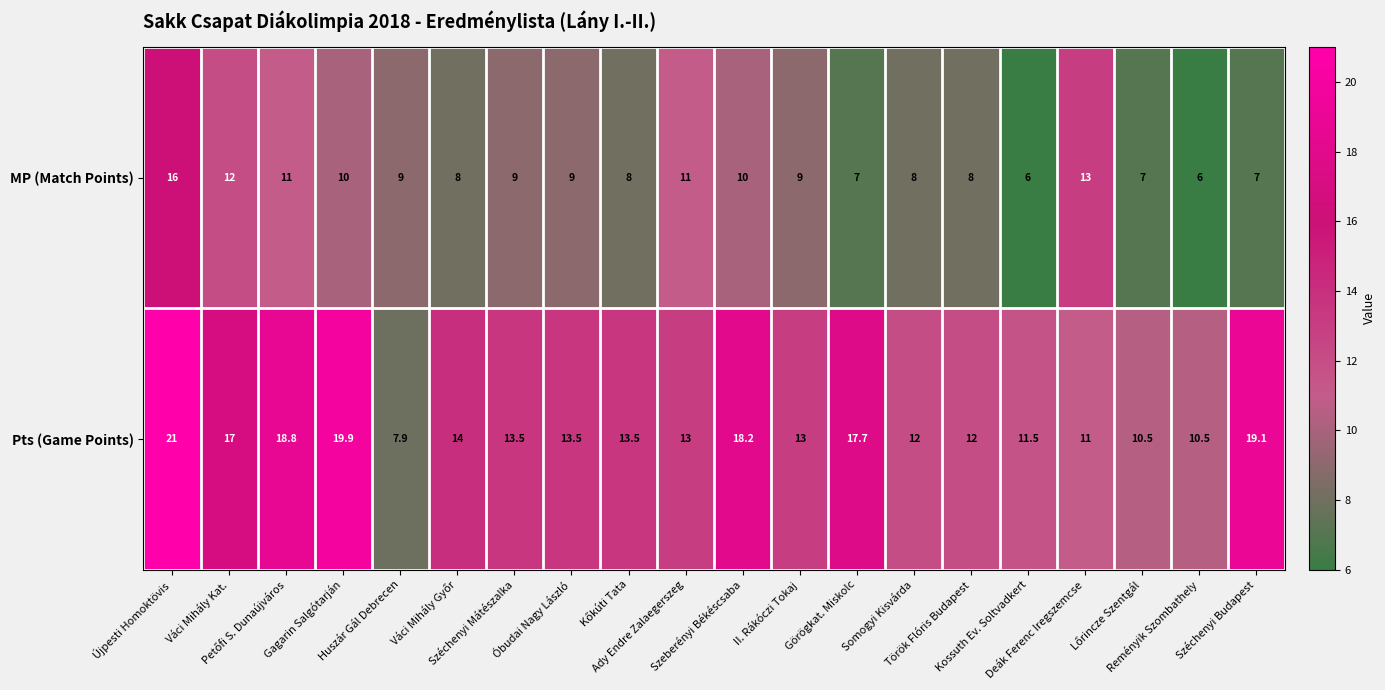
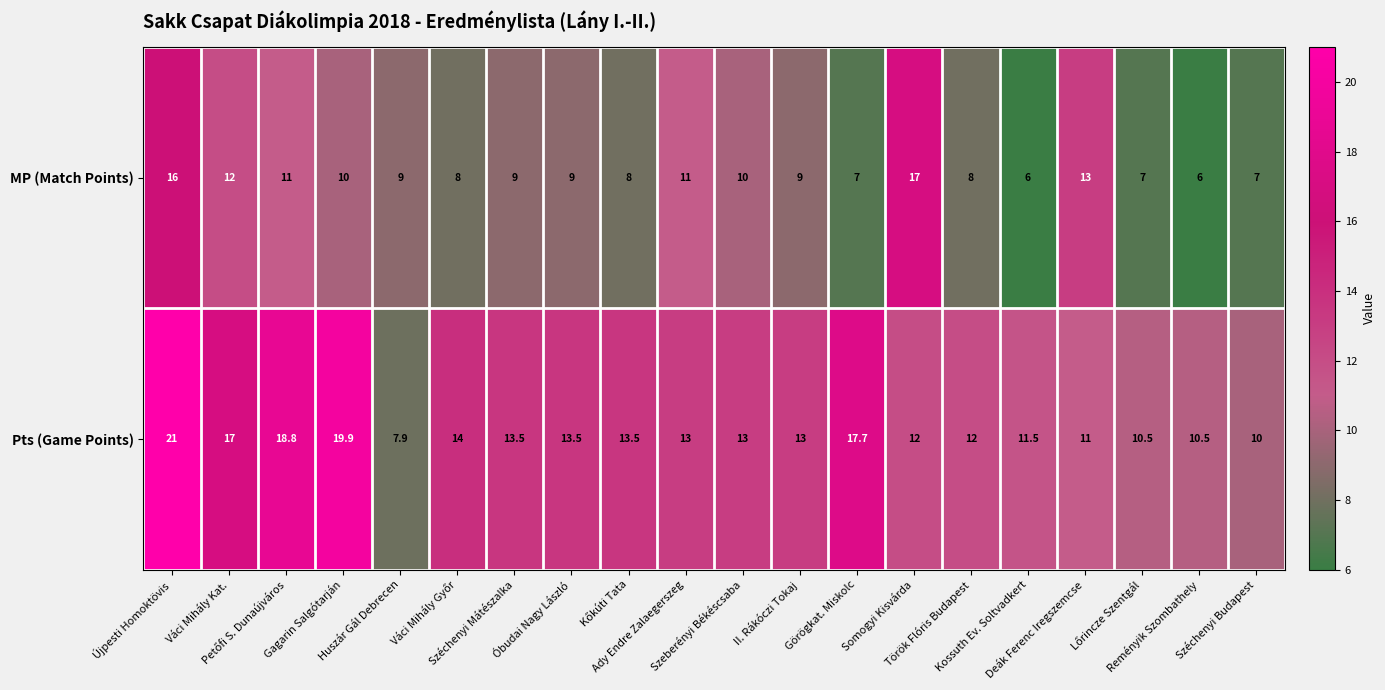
  {
    "MP (Match Points)": {
      "Újpesti Homoktövis": 16,
      "Váci Mihály Kat.": 12,
      "Petőfi S. Dunaújváros": 11,
      "Gagarin Salgótarján": 10,
      "Huszár Gál Debrecen": 9,
      "Váci Mihály Győr": 8,
      "Széchenyi Mátészalka": 9,
      "Óbudai Nagy László": 9,
      "Kőkúti Tata": 8,
      "Ady Endre Zalaegerszeg": 11,
      "Szeberényi Békéscsaba": 10,
      "II. Rákóczi Tokaj": 9,
      "Görögkat. Miskolc": 7,
-     "Somogyi Kisvárda": 8,
+     "Somogyi Kisvárda": 17,
      "Török Flóris Budapest": 8,
      "Kossuth Ev. Soltvadkert": 6,
      "Deák Ferenc Iregszemcse": 13,
      "Lőrincze Szentgál": 7,
      "Reményik Szombathely": 6,
      "Széchenyi Budapest": 7
    },
    "Pts (Game Points)": {
      "Újpesti Homoktövis": 21,
      "Váci Mihály Kat.": 17,
      "Petőfi S. Dunaújváros": 18.8,
      "Gagarin Salgótarján": 19.9,
      "Huszár Gál Debrecen": 7.9,
      "Váci Mihály Győr": 14,
      "Széchenyi Mátészalka": 13.5,
      "Óbudai Nagy László": 13.5,
      "Kőkúti Tata": 13.5,
      "Ady Endre Zalaegerszeg": 13,
-     "Szeberényi Békéscsaba": 18.2,
+     "Szeberényi Békéscsaba": 13,
      "II. Rákóczi Tokaj": 13,
      "Görögkat. Miskolc": 17.7,
      "Somogyi Kisvárda": 12,
      "Török Flóris Budapest": 12,
      "Kossuth Ev. Soltvadkert": 11.5,
      "Deák Ferenc Iregszemcse": 11,
      "Lőrincze Szentgál": 10.5,
      "Reményik Szombathely": 10.5,
-     "Széchenyi Budapest": 19.1
+     "Széchenyi Budapest": 10
    }
  }
